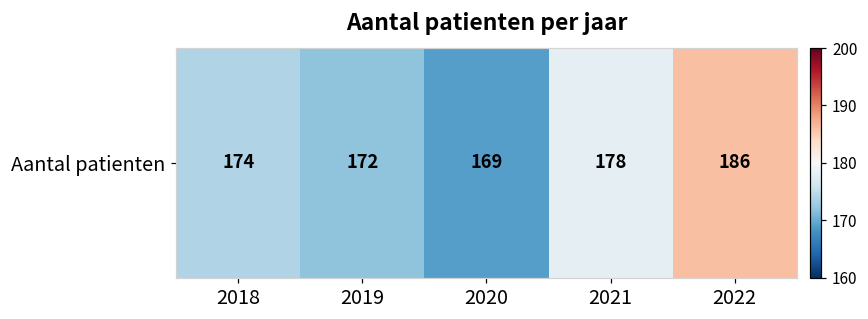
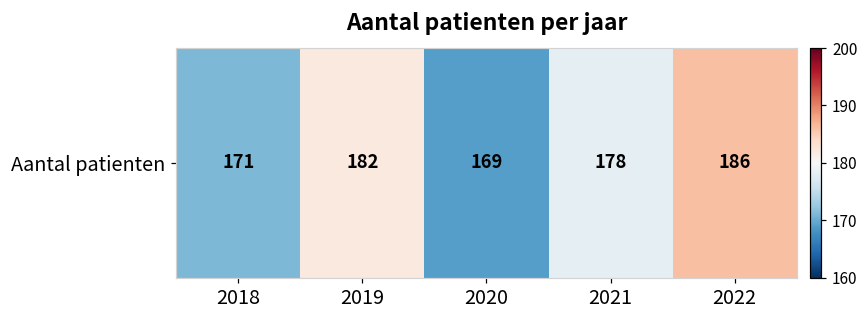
  {
    "Aantal patienten": {
-     "2018": 174,
-     "2019": 172,
+     "2018": 171,
+     "2019": 182,
      "2020": 169,
      "2021": 178,
      "2022": 186
    }
  }
